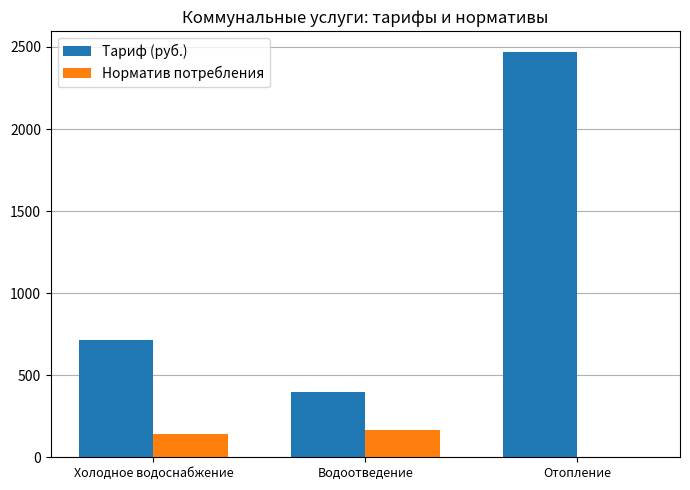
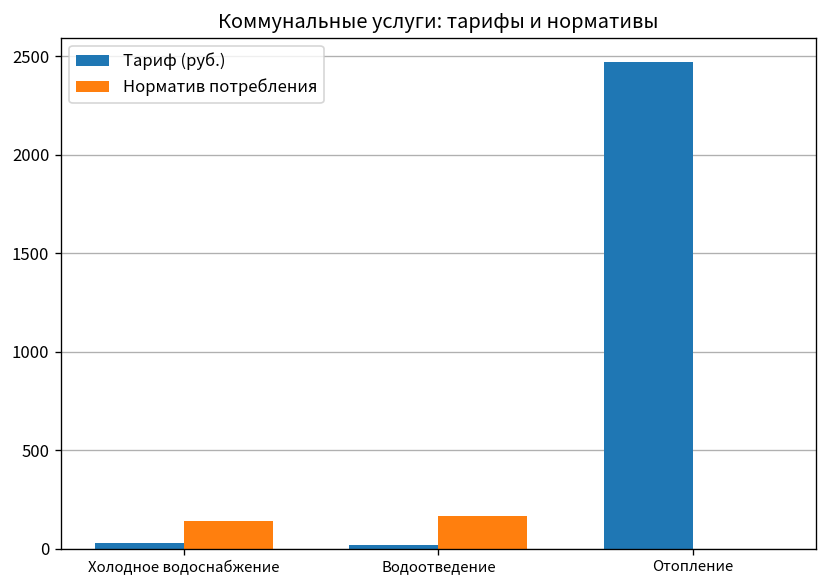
  {
    "Тариф (руб.)": {
-     "Холодное водоснабжение": 710,
-     "Водоотведение": 400,
+     "Холодное водоснабжение": 30,
+     "Водоотведение": 20,
      "Отопление": 2470
    },
    "Норматив потребления": {
      "Холодное водоснабжение": 140,
      "Водоотведение": 170
    }
  }
